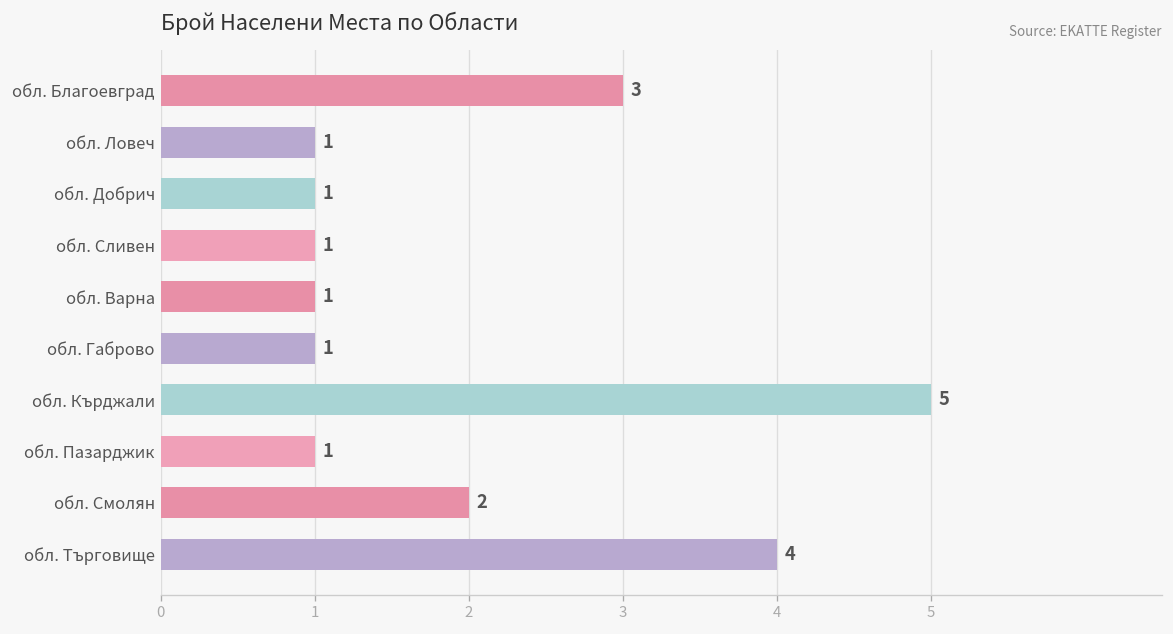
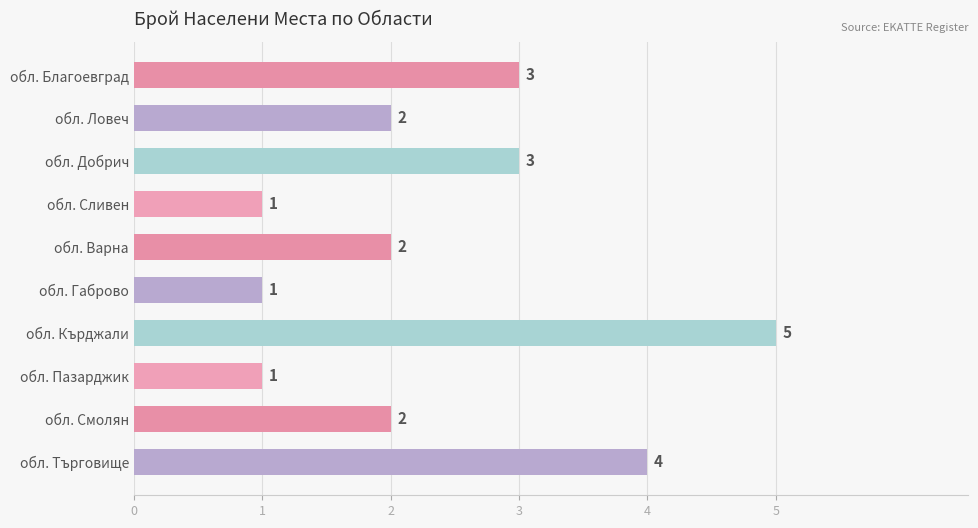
  {
    "обл. Благоевград": 3,
-   "обл. Ловеч": 1,
-   "обл. Добрич": 1,
+   "обл. Ловеч": 2,
+   "обл. Добрич": 3,
    "обл. Сливен": 1,
-   "обл. Варна": 1,
+   "обл. Варна": 2,
    "обл. Габрово": 1,
    "обл. Кърджали": 5,
    "обл. Пазарджик": 1,
    "обл. Смолян": 2,
    "обл. Търговище": 4
  }
